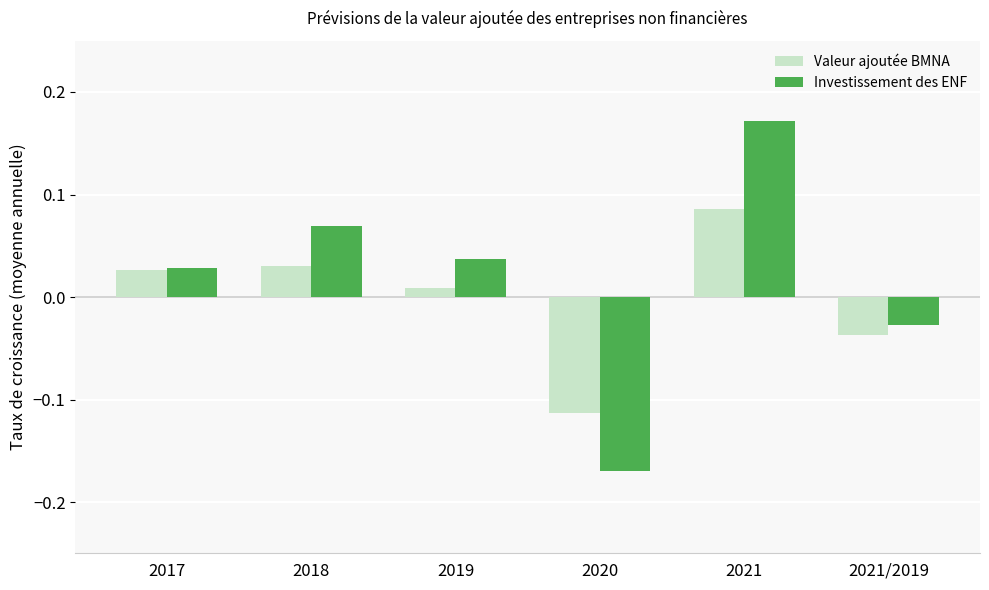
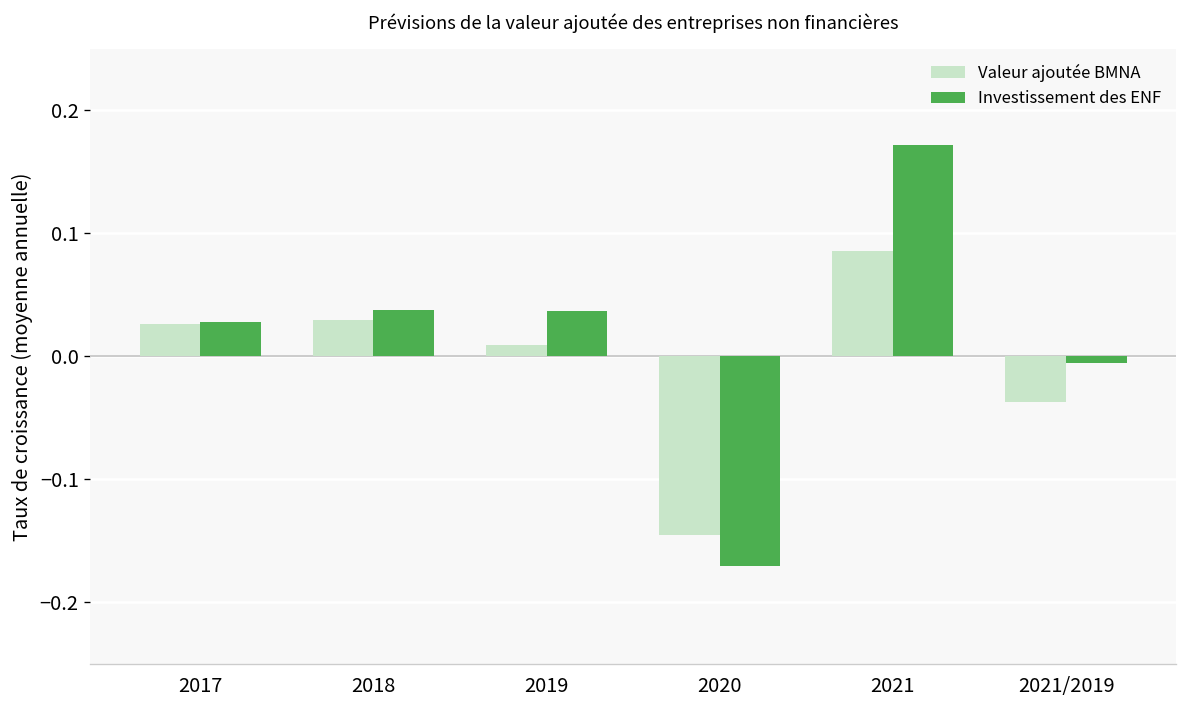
  {
    "Valeur ajoutée BMNA": {
      "2017": 0.026,
      "2018": 0.030,
      "2019": 0.009,
-     "2020": -0.113,
+     "2020": -0.145,
      "2021": 0.086,
      "2021/2019": -0.037
    },
    "Investissement des ENF": {
      "2017": 0.028,
-     "2018": 0.069,
+     "2018": 0.038,
      "2019": 0.037,
      "2020": -0.170,
      "2021": 0.172,
-     "2021/2019": -0.027
+     "2021/2019": -0.005
    }
  }
